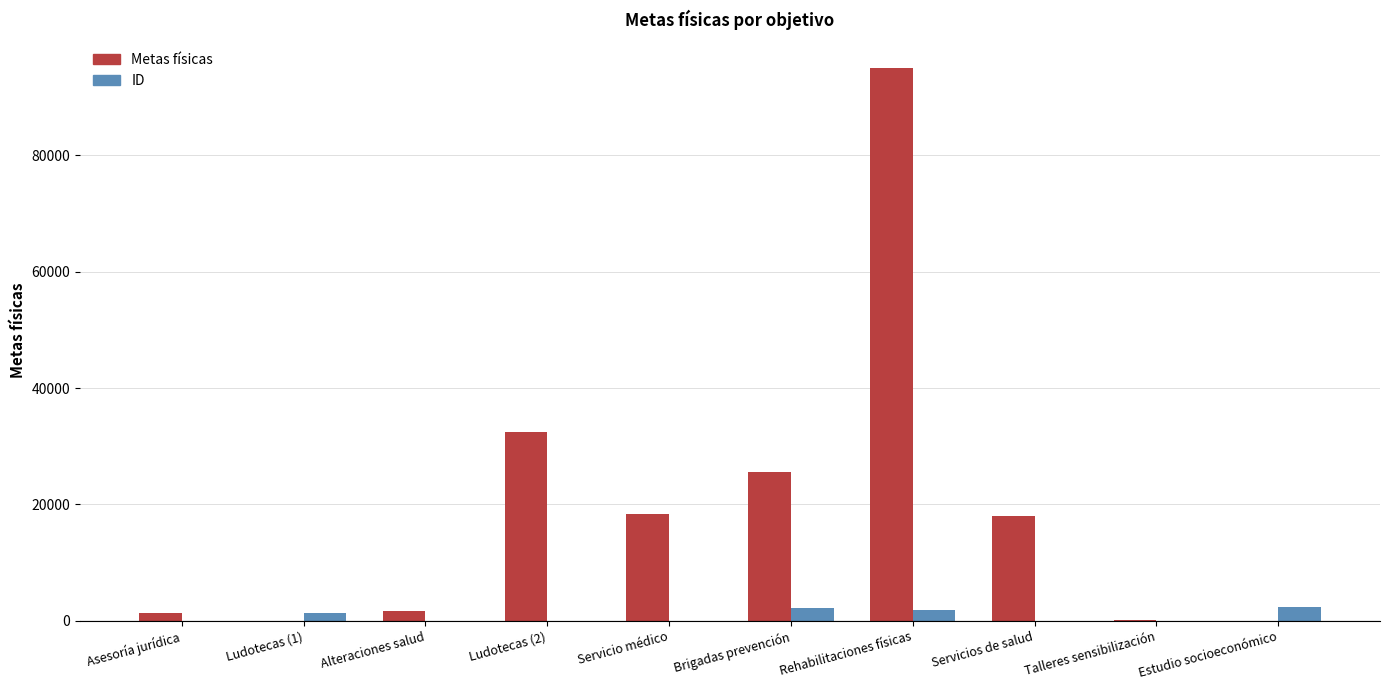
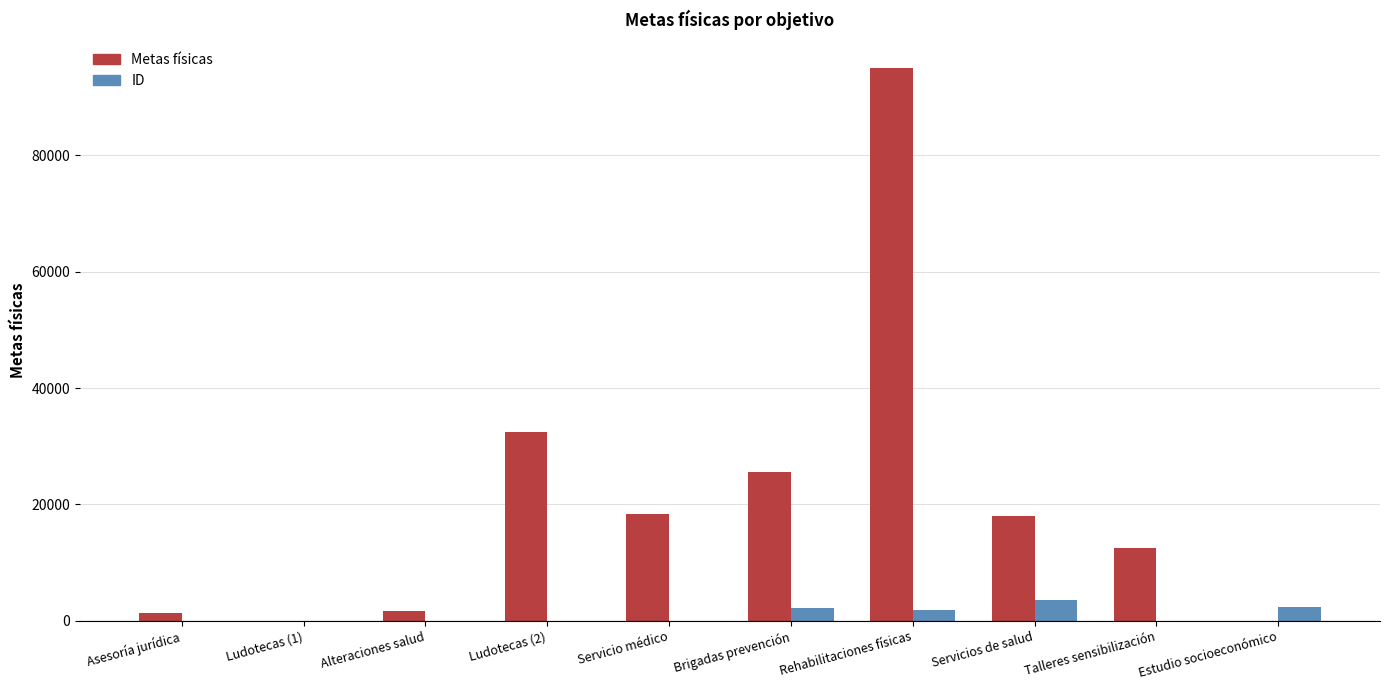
  {
    "Metas físicas": {
      "Asesoría jurídica": 1000,
      "Alteraciones salud": 2000,
      "Ludotecas (2)": 33000,
      "Servicio médico": 18000,
      "Brigadas prevención": 26000,
      "Rehabilitaciones físicas": 95000,
      "Servicios de salud": 18000,
-     "Talleres sensibilización": 0
+     "Talleres sensibilización": 13000
    },
    "ID": {
-     "Ludotecas (1)": 1000,
+     "Ludotecas (1)": 0,
      "Brigadas prevención": 2000,
      "Rehabilitaciones físicas": 2000,
-     "Servicios de salud": 0,
+     "Servicios de salud": 4000,
      "Estudio socioeconómico": 2000
    }
  }
